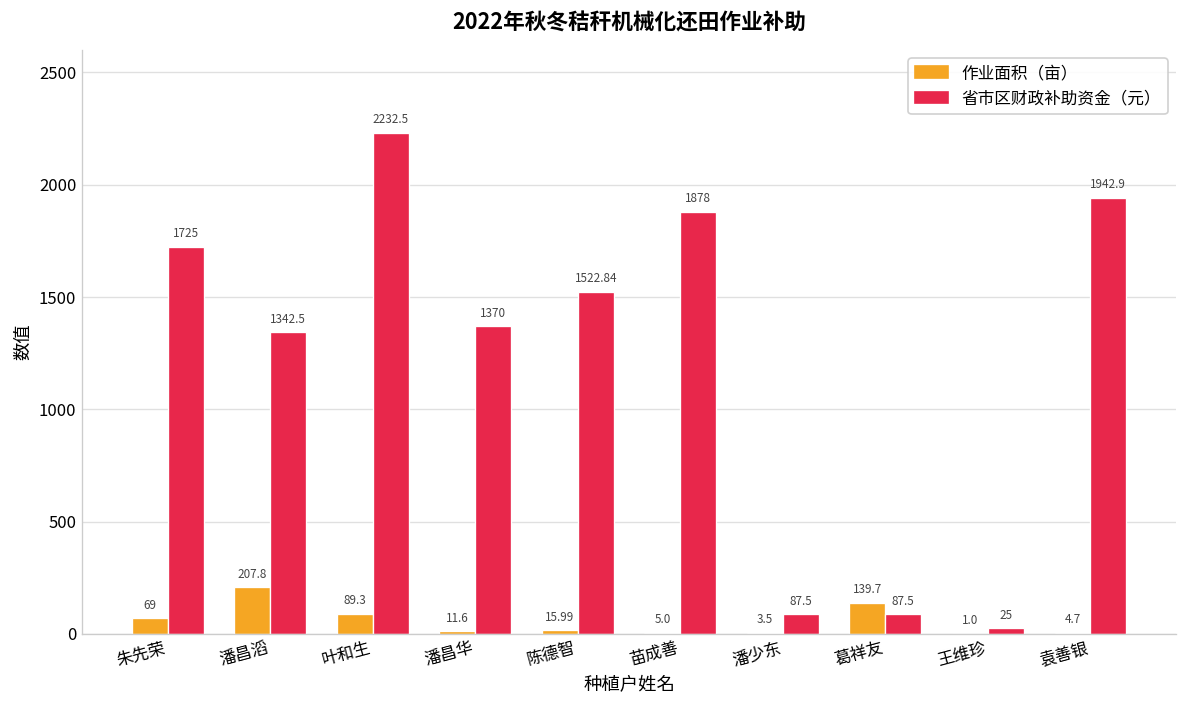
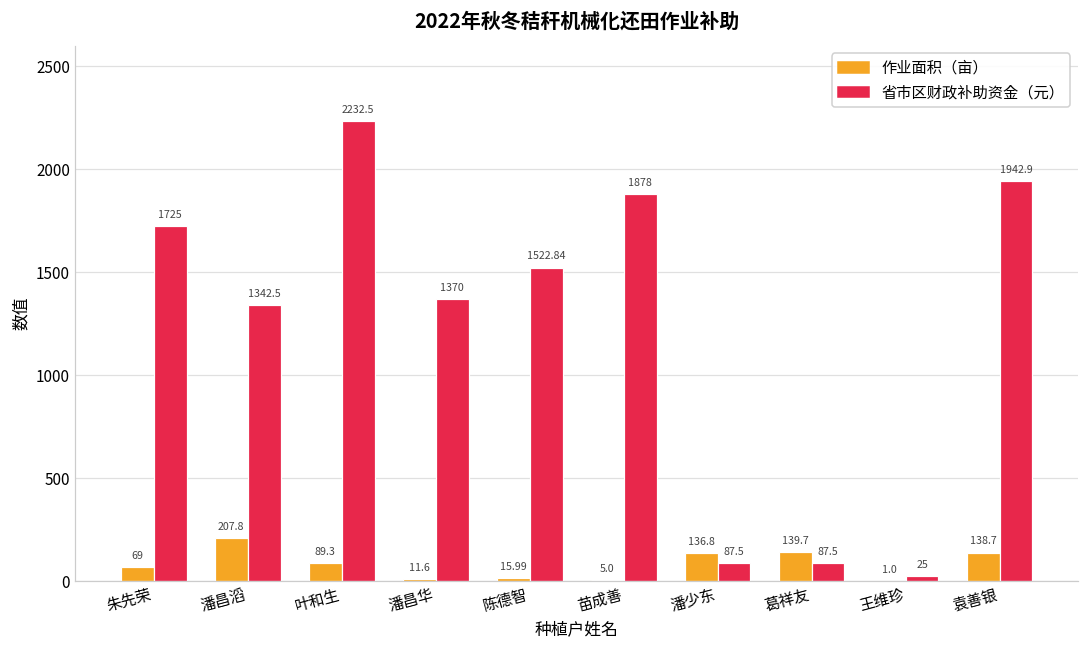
  {
    "作业面积（亩）": {
      "朱先荣": 69,
      "潘昌滔": 207.8,
      "叶和生": 89.3,
      "潘昌华": 11.6,
      "陈德智": 15.99,
      "苗成善": 5.0,
-     "潘少东": 3.5,
+     "潘少东": 136.8,
      "葛祥友": 139.7,
      "王维珍": 1.0,
-     "袁善银": 4.7
+     "袁善银": 138.7
    },
    "省市区财政补助资金（元）": {
      "朱先荣": 1725,
      "潘昌滔": 1342.5,
      "叶和生": 2232.5,
      "潘昌华": 1370,
      "陈德智": 1522.84,
      "苗成善": 1878,
      "潘少东": 87.5,
      "葛祥友": 87.5,
      "王维珍": 25,
      "袁善银": 1942.9
    }
  }
